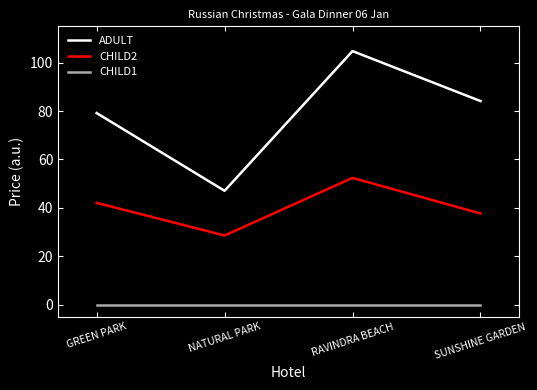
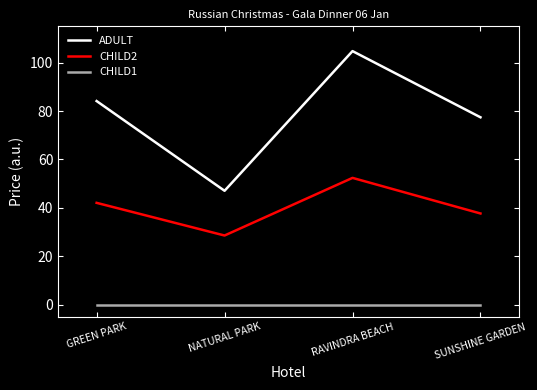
  {
    "ADULT": {
-     "GREEN PARK": 79,
+     "GREEN PARK": 84,
      "NATURAL PARK": 47,
      "RAVINDRA BEACH": 105,
-     "SUNSHINE GARDEN": 84
+     "SUNSHINE GARDEN": 77
    },
    "CHILD2": {
      "GREEN PARK": 42,
      "NATURAL PARK": 29,
      "RAVINDRA BEACH": 52,
      "SUNSHINE GARDEN": 38
    },
    "CHILD1": {
      "GREEN PARK": 0,
      "NATURAL PARK": 0,
      "RAVINDRA BEACH": 0,
      "SUNSHINE GARDEN": 0
    }
  }
